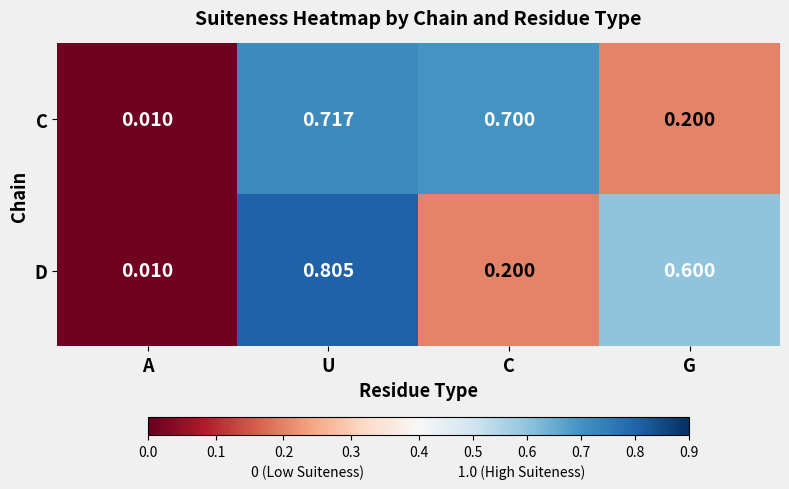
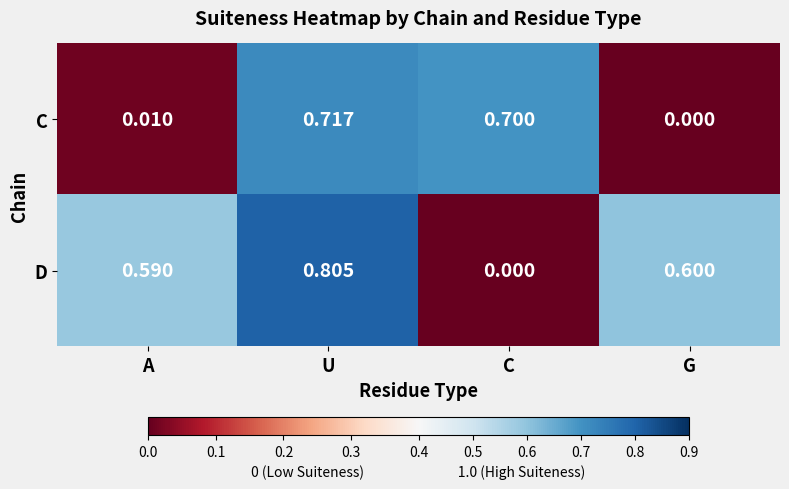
  {
    "C": {
      "A": 0.010,
      "U": 0.717,
      "C": 0.700,
-     "G": 0.200
+     "G": 0.000
    },
    "D": {
-     "A": 0.010,
+     "A": 0.590,
      "U": 0.805,
-     "C": 0.200,
+     "C": 0.000,
      "G": 0.600
    }
  }
